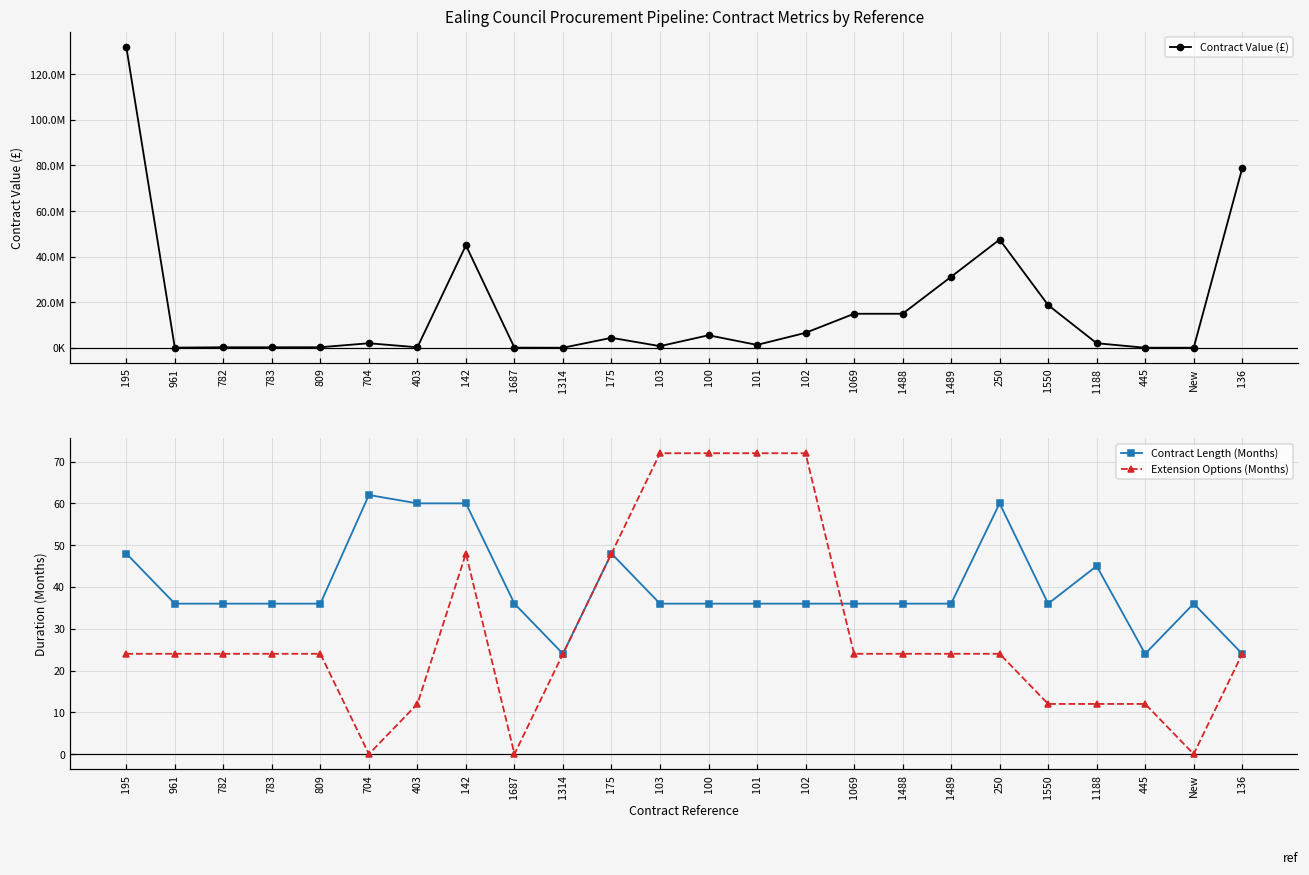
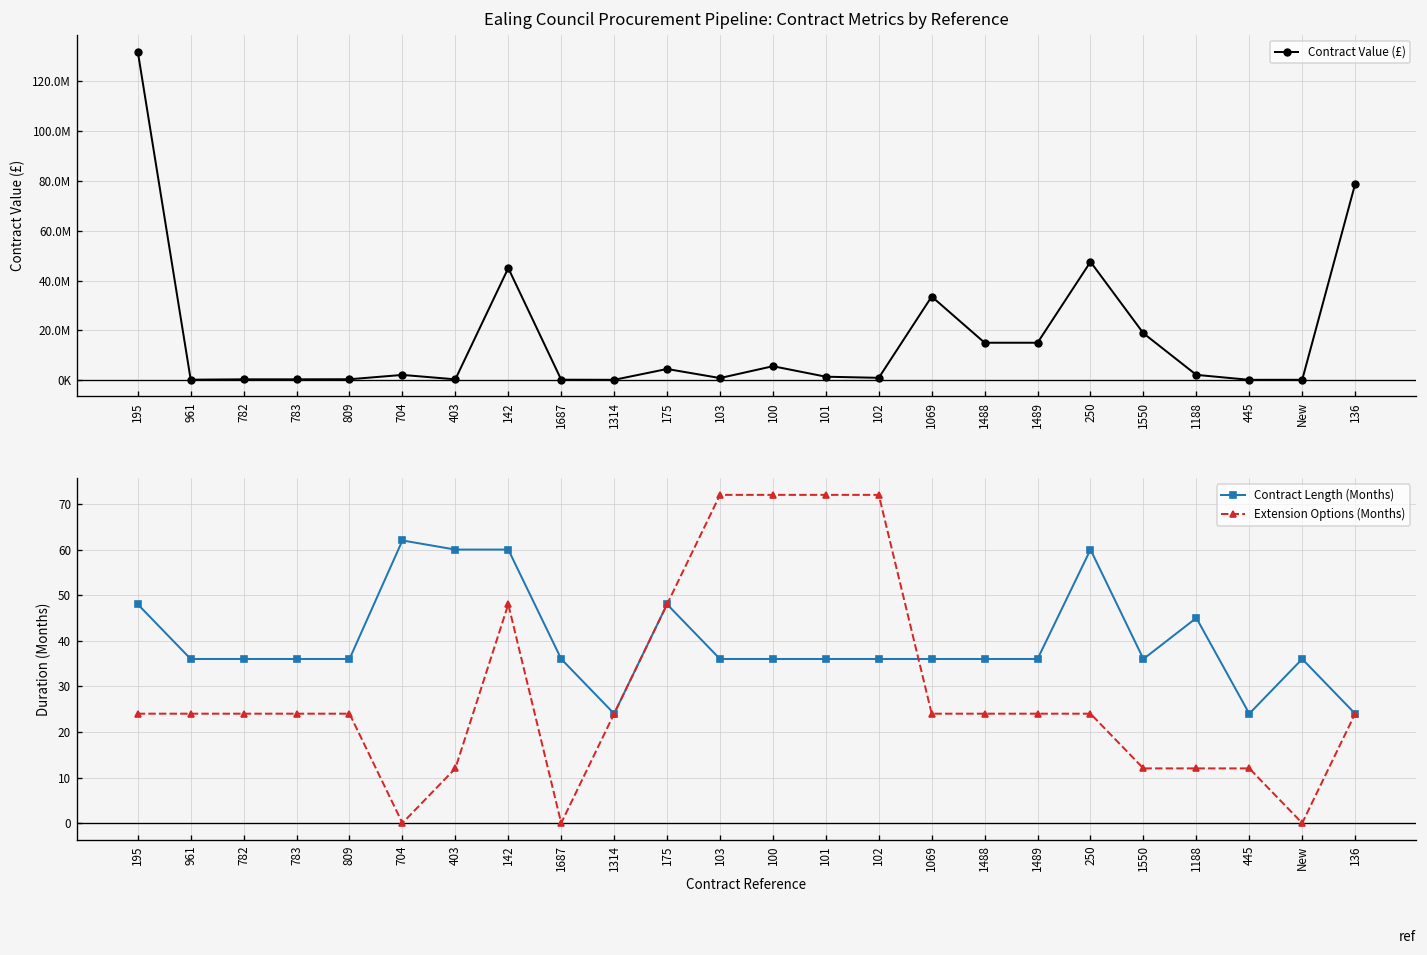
  {
    "Ealing Council Procurement Pipeline: Contract Metrics by Reference": {
      "195": 132000000,
      "961": 0,
      "782": 0,
      "783": 0,
      "809": 0,
      "704": 2000000,
      "403": 0,
      "142": 45000000,
      "1687": 0,
      "1314": 0,
      "175": 4000000,
      "103": 1000000,
      "100": 6000000,
      "101": 1000000,
-     "102": 7000000,
-     "1069": 15000000,
+     "102": 1000000,
+     "1069": 34000000,
      "1488": 15000000,
-     "1489": 31000000,
+     "1489": 15000000,
      "250": 48000000,
      "1550": 19000000,
      "1188": 2000000,
      "445": 0,
      "New": 0,
      "136": 79000000
    }
  }
